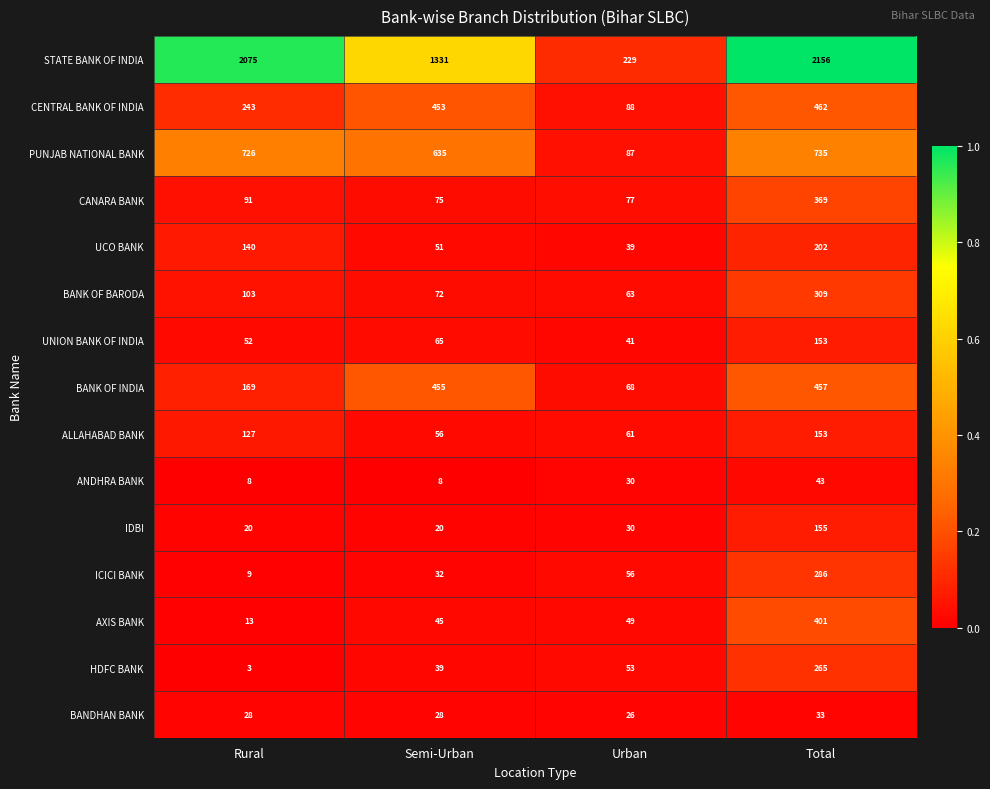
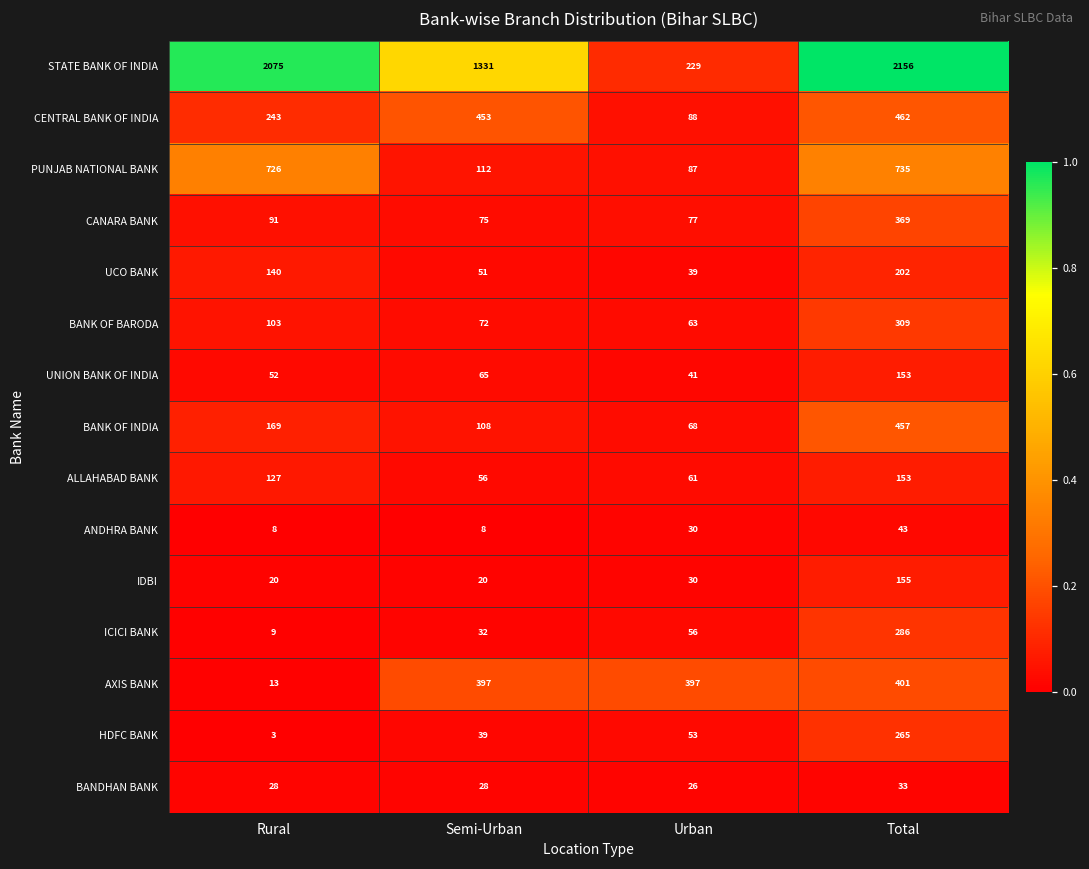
  {
    "STATE BANK OF INDIA": {
      "Rural": 2075,
      "Semi-Urban": 1331,
      "Urban": 229,
      "Total": 2156
    },
    "CENTRAL BANK OF INDIA": {
      "Rural": 243,
      "Semi-Urban": 453,
      "Urban": 88,
      "Total": 462
    },
    "PUNJAB NATIONAL BANK": {
      "Rural": 726,
-     "Semi-Urban": 635,
+     "Semi-Urban": 112,
      "Urban": 87,
      "Total": 735
    },
    "CANARA BANK": {
      "Rural": 91,
      "Semi-Urban": 75,
      "Urban": 77,
      "Total": 369
    },
    "UCO BANK": {
      "Rural": 140,
      "Semi-Urban": 51,
      "Urban": 39,
      "Total": 202
    },
    "BANK OF BARODA": {
      "Rural": 103,
      "Semi-Urban": 72,
      "Urban": 63,
      "Total": 309
    },
    "UNION BANK OF INDIA": {
      "Rural": 52,
      "Semi-Urban": 65,
      "Urban": 41,
      "Total": 153
    },
    "BANK OF INDIA": {
      "Rural": 169,
-     "Semi-Urban": 455,
+     "Semi-Urban": 108,
      "Urban": 68,
      "Total": 457
    },
    "ALLAHABAD BANK": {
      "Rural": 127,
      "Semi-Urban": 56,
      "Urban": 61,
      "Total": 153
    },
    "ANDHRA BANK": {
      "Rural": 8,
      "Semi-Urban": 8,
      "Urban": 30,
      "Total": 43
    },
    "IDBI": {
      "Rural": 20,
      "Semi-Urban": 20,
      "Urban": 30,
      "Total": 155
    },
    "ICICI BANK": {
      "Rural": 9,
      "Semi-Urban": 32,
      "Urban": 56,
      "Total": 286
    },
    "AXIS BANK": {
      "Rural": 13,
-     "Semi-Urban": 45,
-     "Urban": 49,
+     "Semi-Urban": 397,
+     "Urban": 397,
      "Total": 401
    },
    "HDFC BANK": {
      "Rural": 3,
      "Semi-Urban": 39,
      "Urban": 53,
      "Total": 265
    },
    "BANDHAN BANK": {
      "Rural": 28,
      "Semi-Urban": 28,
      "Urban": 26,
      "Total": 33
    }
  }
